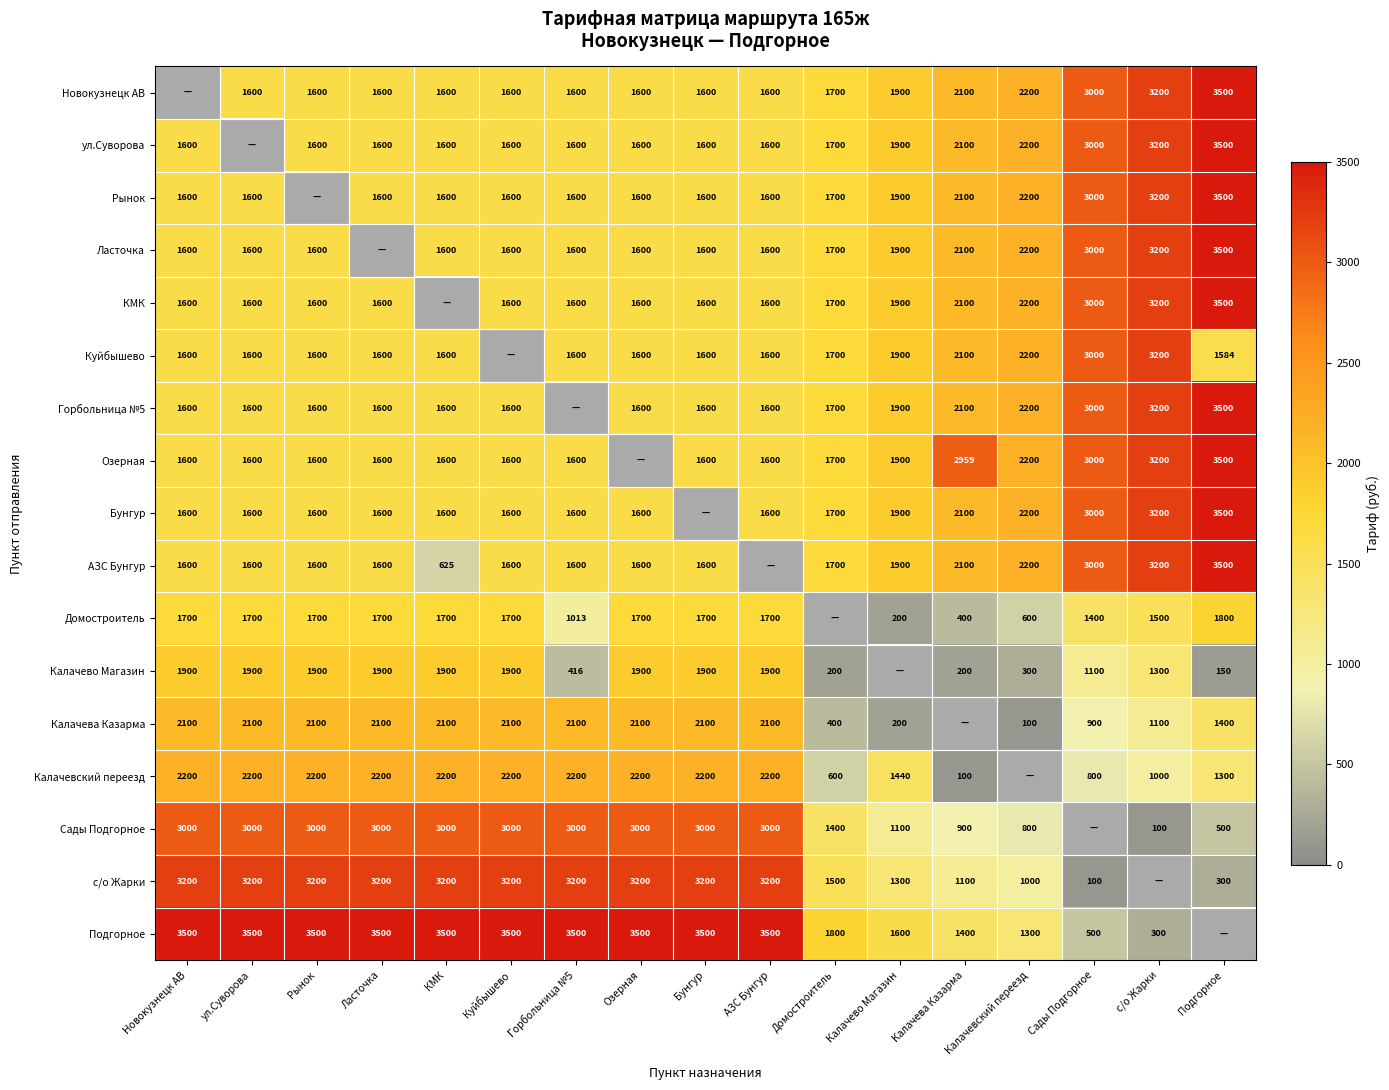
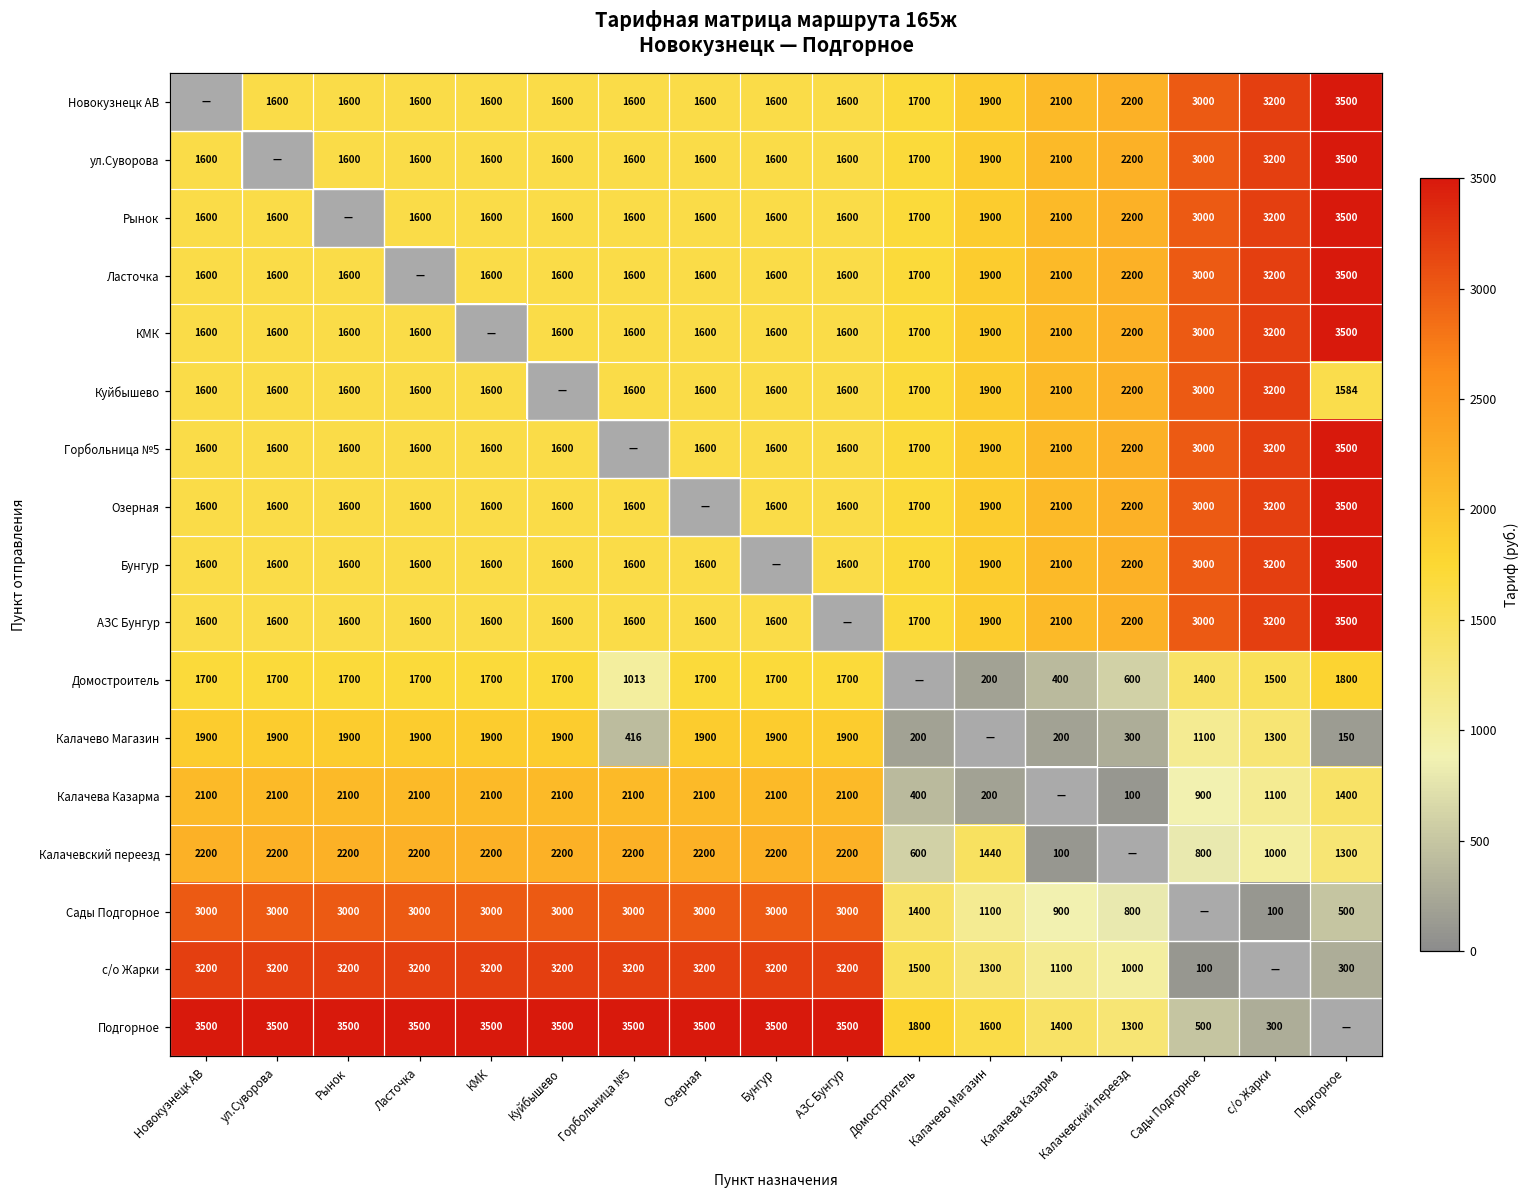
  {
    "Озерная": {
      "Новокузнецк АВ": 1600,
      "ул.Суворова": 1600,
      "Рынок": 1600,
      "Ласточка": 1600,
      "КМК": 1600,
      "Куйбышево": 1600,
      "Горбольница №5": 1600,
      "Бунгур": 1600,
      "АЗС Бунгур": 1600,
      "Домостроитель": 1700,
      "Калачево Магазин": 1900,
-     "Калачева Казарма": 2959,
+     "Калачева Казарма": 2100,
      "Калачевский переезд": 2200,
      "Сады Подгорное": 3000,
      "с/о Жарки": 3200,
      "Подгорное": 3500
    },
    "АЗС Бунгур": {
      "Новокузнецк АВ": 1600,
      "ул.Суворова": 1600,
      "Рынок": 1600,
      "Ласточка": 1600,
-     "КМК": 625,
+     "КМК": 1600,
      "Куйбышево": 1600,
      "Горбольница №5": 1600,
      "Озерная": 1600,
      "Бунгур": 1600,
      "Домостроитель": 1700,
      "Калачево Магазин": 1900,
      "Калачева Казарма": 2100,
      "Калачевский переезд": 2200,
      "Сады Подгорное": 3000,
      "с/о Жарки": 3200,
      "Подгорное": 3500
    }
  }
